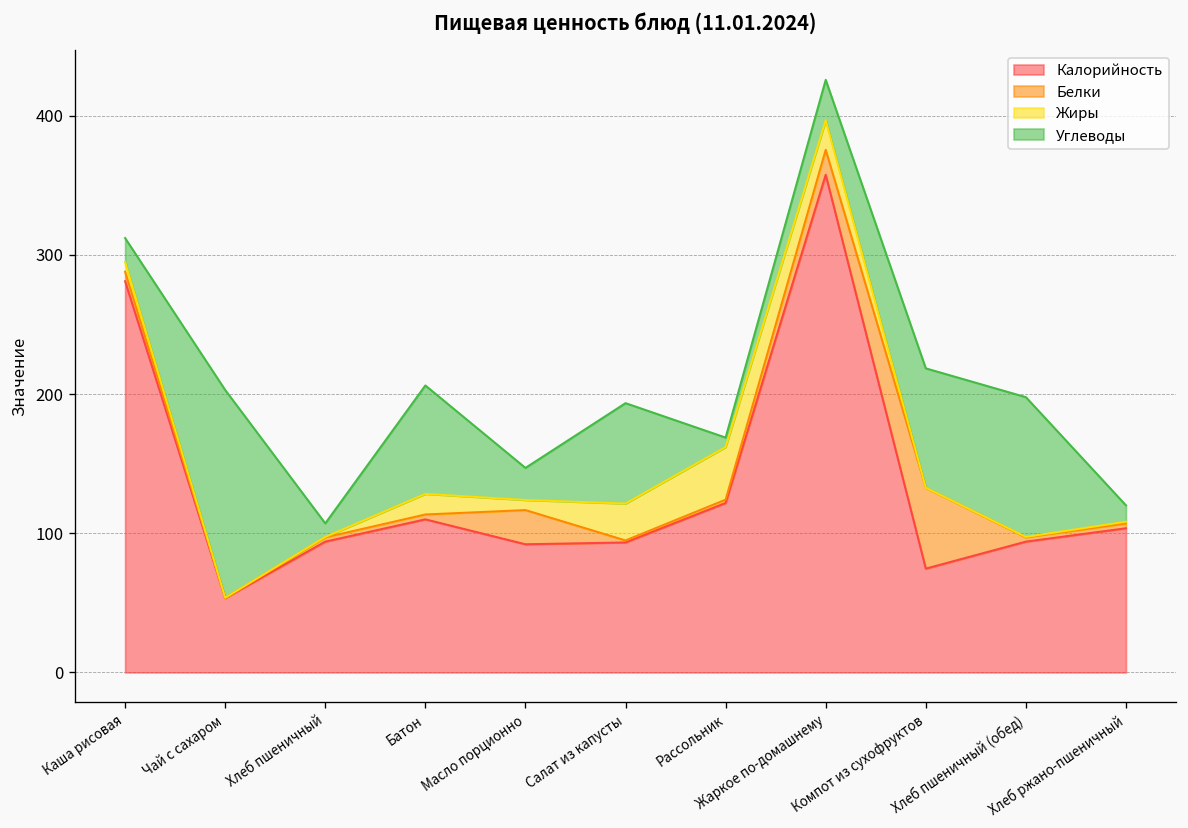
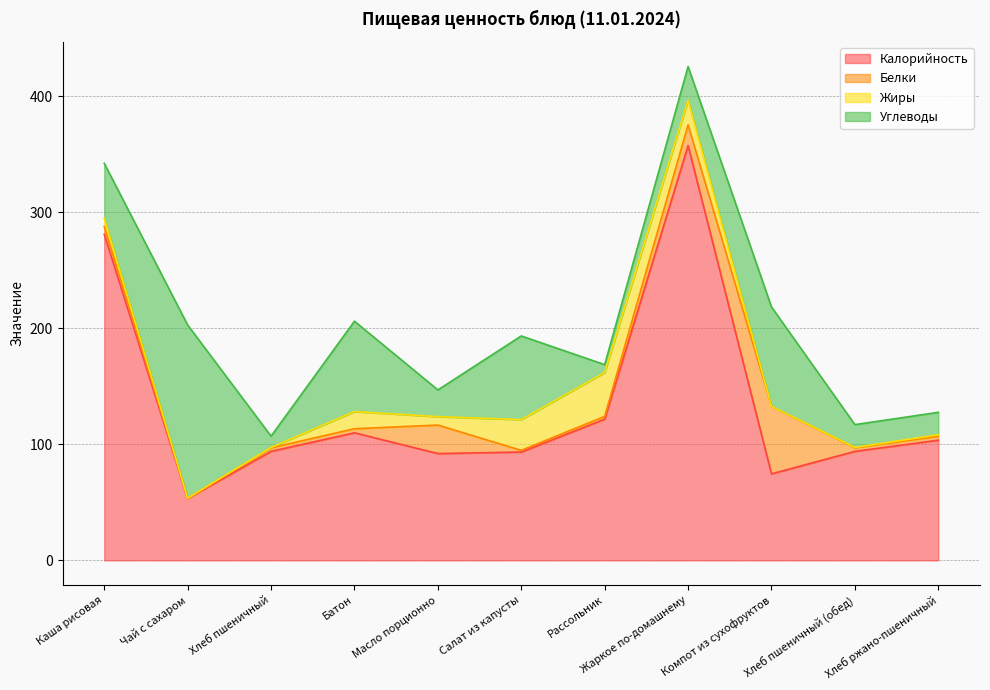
  {
    "Калорийность": {
      "Каша рисовая": 281,
      "Хлеб пшеничный": 94,
      "Батон": 110,
      "Масло порционно": 92,
      "Рассольник": 122,
      "Жаркое по-домашнему": 358,
      "Компот из сухофруктов": 75,
      "Хлеб пшеничный (обед)": 94,
      "Хлеб ржано-пшеничный": 104
    },
    "Белки": {
      "Каша рисовая": 7,
      "Батон": 4,
      "Масло порционно": 25,
      "Рассольник": 2,
      "Жаркое по-домашнему": 18
    },
    "Жиры": {
      "Каша рисовая": 7,
      "Батон": 15,
      "Масло порционно": 7,
      "Салат из капусты": 27,
      "Рассольник": 38,
      "Жаркое по-домашнему": 21
    },
    "Углеводы": {
-     "Каша рисовая": 17,
+     "Каша рисовая": 47,
      "Чай с сахаром": 149,
      "Хлеб пшеничный": 10,
      "Батон": 78,
      "Масло порционно": 23,
      "Салат из капусты": 72,
      "Рассольник": 7,
      "Жаркое по-домашнему": 29,
      "Компот из сухофруктов": 86,
-     "Хлеб пшеничный (обед)": 100,
-     "Хлеб ржано-пшеничный": 12
+     "Хлеб пшеничный (обед)": 20,
+     "Хлеб ржано-пшеничный": 19
    }
  }
